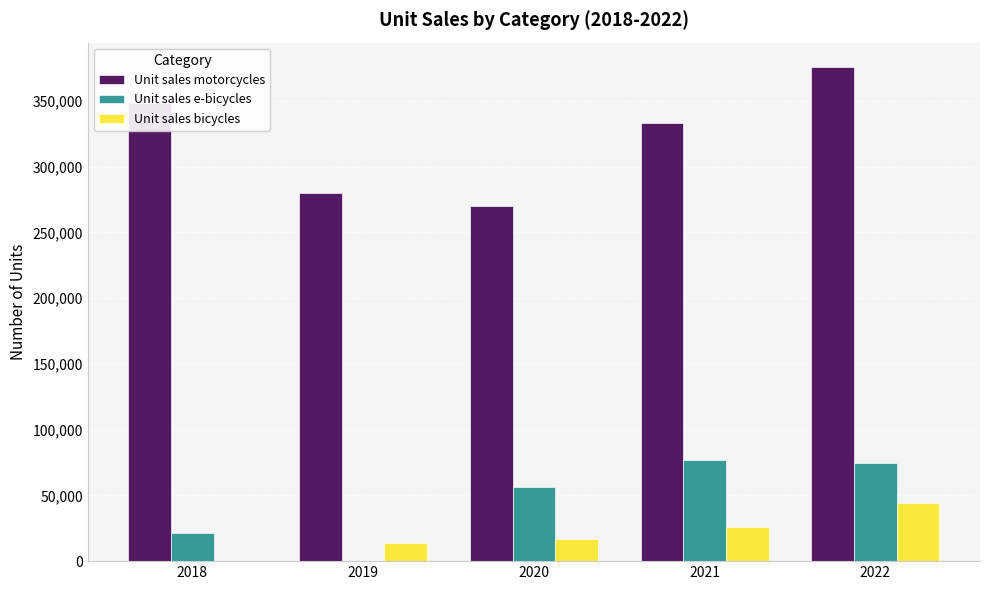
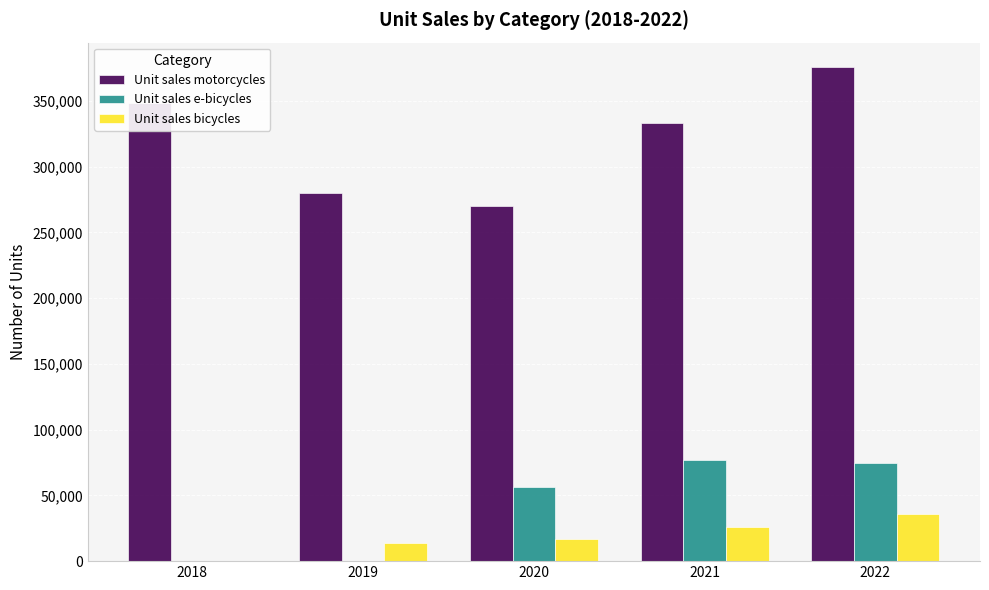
  {
    "Unit sales motorcycles": {
      "2019": "280,000",
      "2020": "270,000",
      "2021": "333,000",
      "2022": "375,000"
    },
    "Unit sales e-bicycles": {
-     "2018": "21,000",
+     "2018": "0",
      "2019": "0",
      "2020": "56,000",
      "2021": "77,000",
      "2022": "74,000"
    },
    "Unit sales bicycles": {
      "2018": "0",
      "2019": "14,000",
      "2020": "17,000",
      "2021": "26,000",
-     "2022": "44,000"
+     "2022": "36,000"
    }
  }
